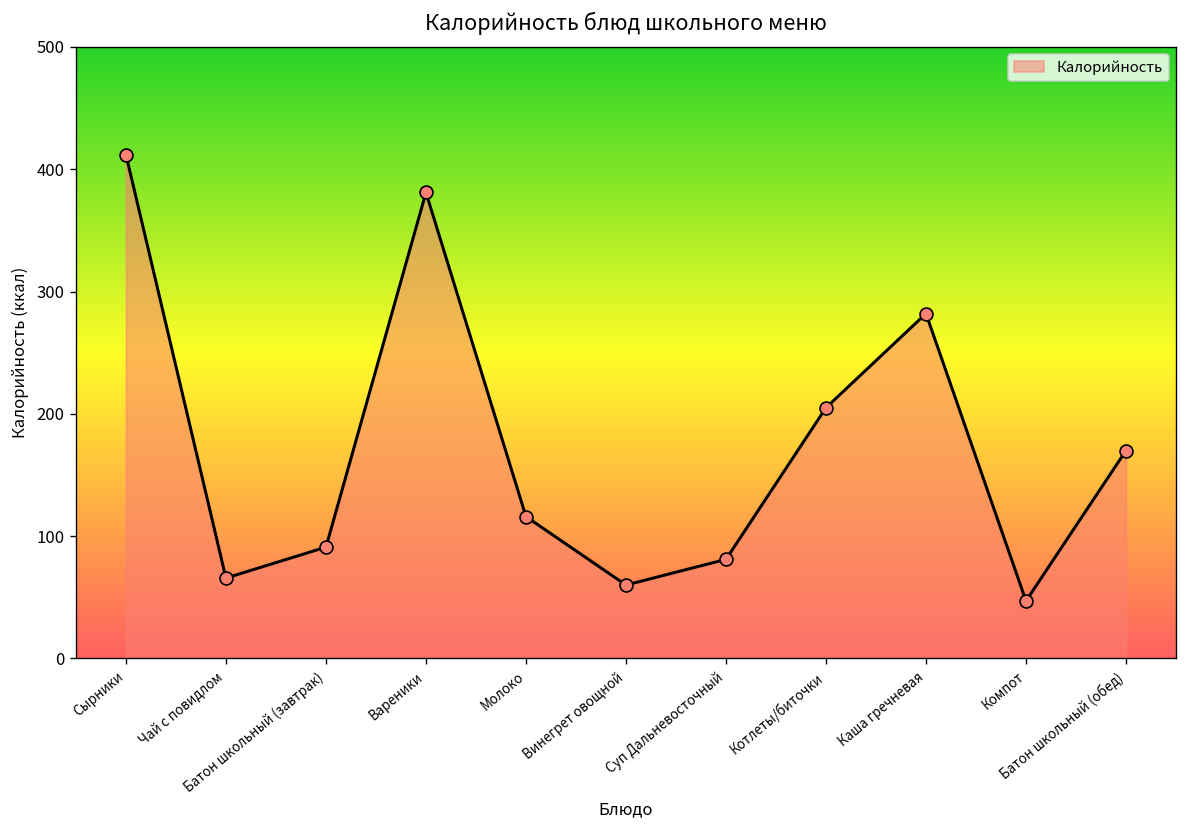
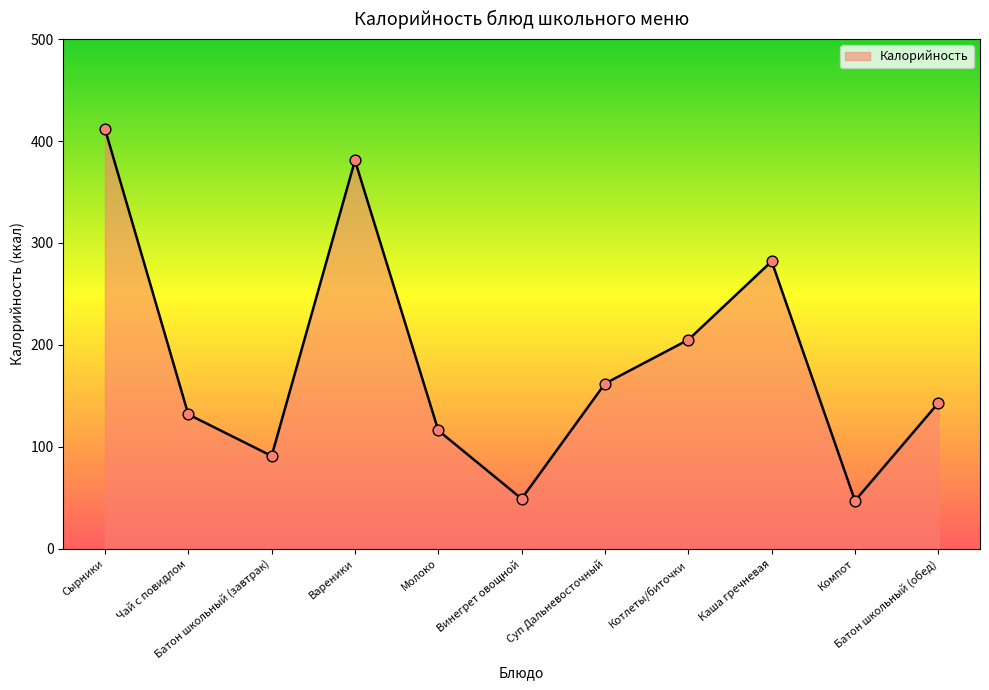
  {
    "Сырники": 412,
-   "Чай с повидлом": 66,
+   "Чай с повидлом": 132,
    "Батон школьный (завтрак)": 91,
    "Вареники": 381,
    "Молоко": 116,
-   "Винегрет овощной": 60,
-   "Суп Дальневосточный": 81,
+   "Винегрет овощной": 49,
+   "Суп Дальневосточный": 162,
    "Котлеты/биточки": 205,
    "Каша гречневая": 282,
    "Компот": 47,
-   "Батон школьный (обед)": 170
+   "Батон школьный (обед)": 143
  }
